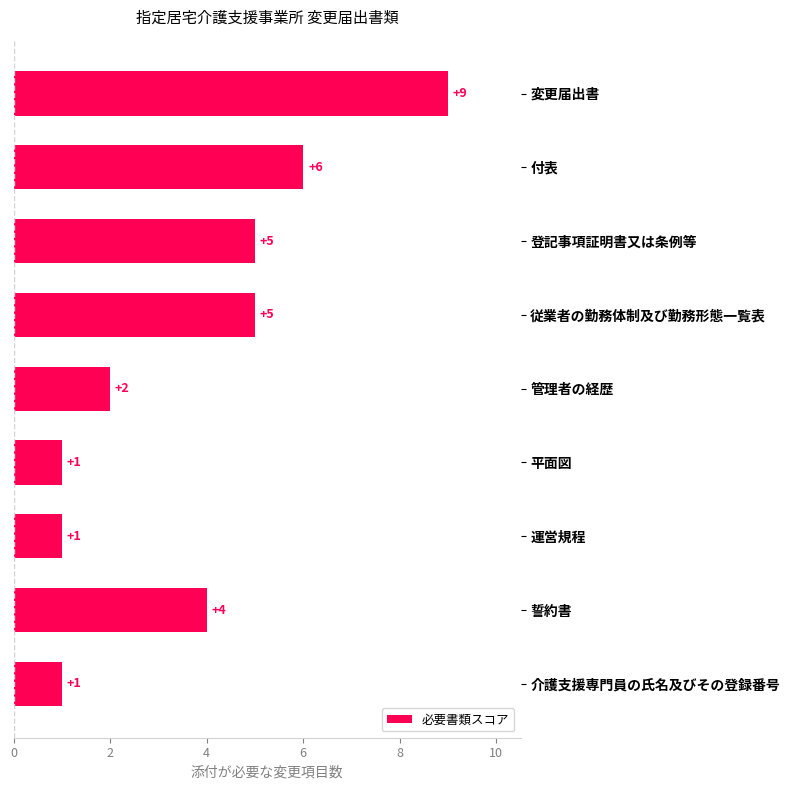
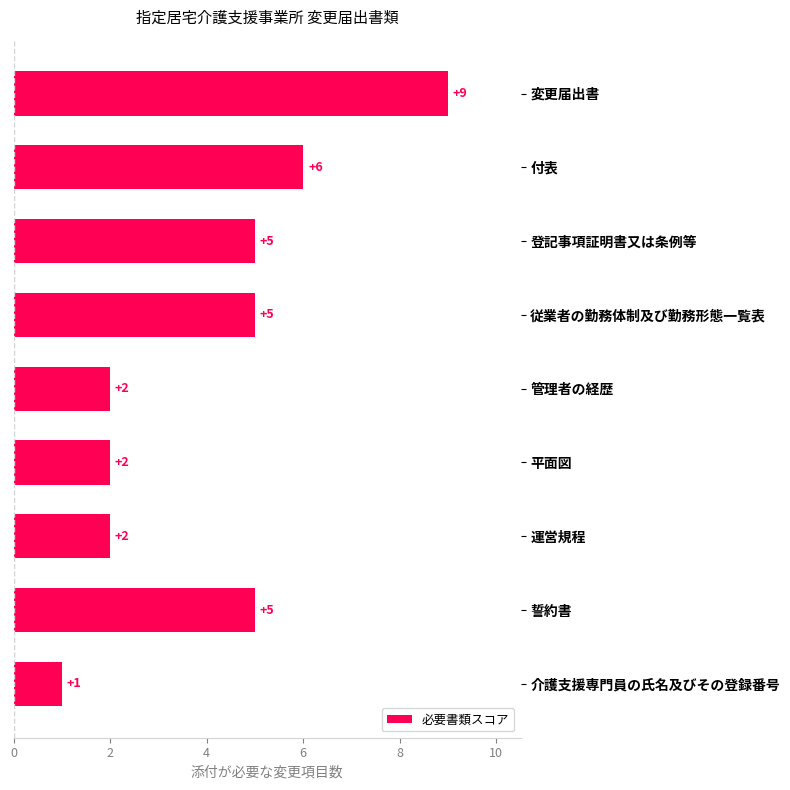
  {
    "変更届出書": "+9",
    "付表": "+6",
    "登記事項証明書又は条例等": "+5",
    "従業者の勤務体制及び勤務形態一覧表": "+5",
    "管理者の経歴": "+2",
-   "平面図": "+1",
-   "運営規程": "+1",
-   "誓約書": "+4",
+   "平面図": "+2",
+   "運営規程": "+2",
+   "誓約書": "+5",
    "介護支援専門員の氏名及びその登録番号": "+1"
  }
